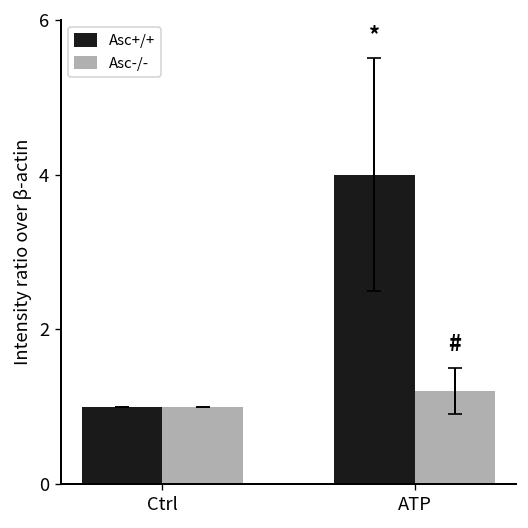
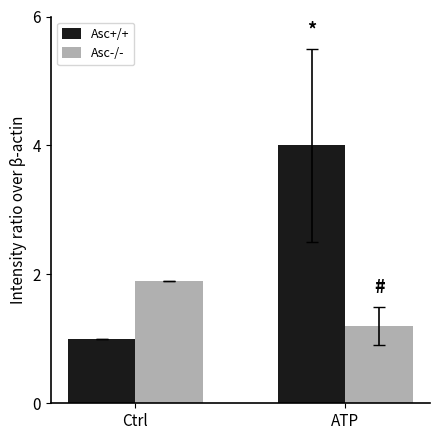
  {
    "Asc+/+": {
      "Ctrl": 1.0,
      "ATP": 4.0
    },
    "Asc-/-": {
-     "Ctrl": 1.0,
+     "Ctrl": 1.9,
      "ATP": 1.2
    }
  }
